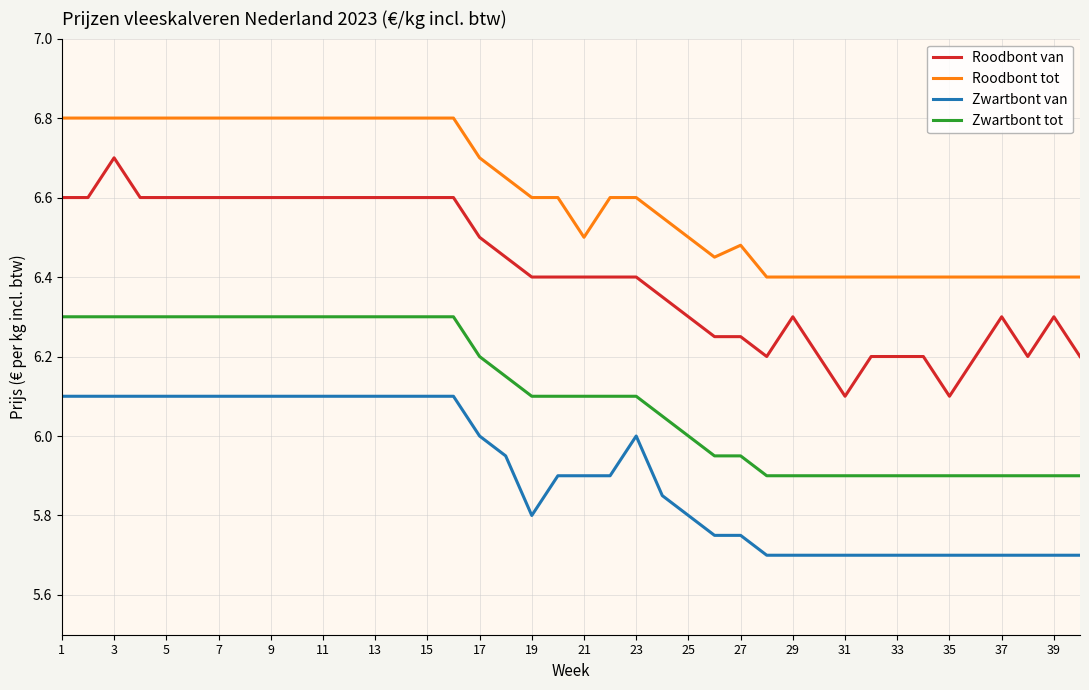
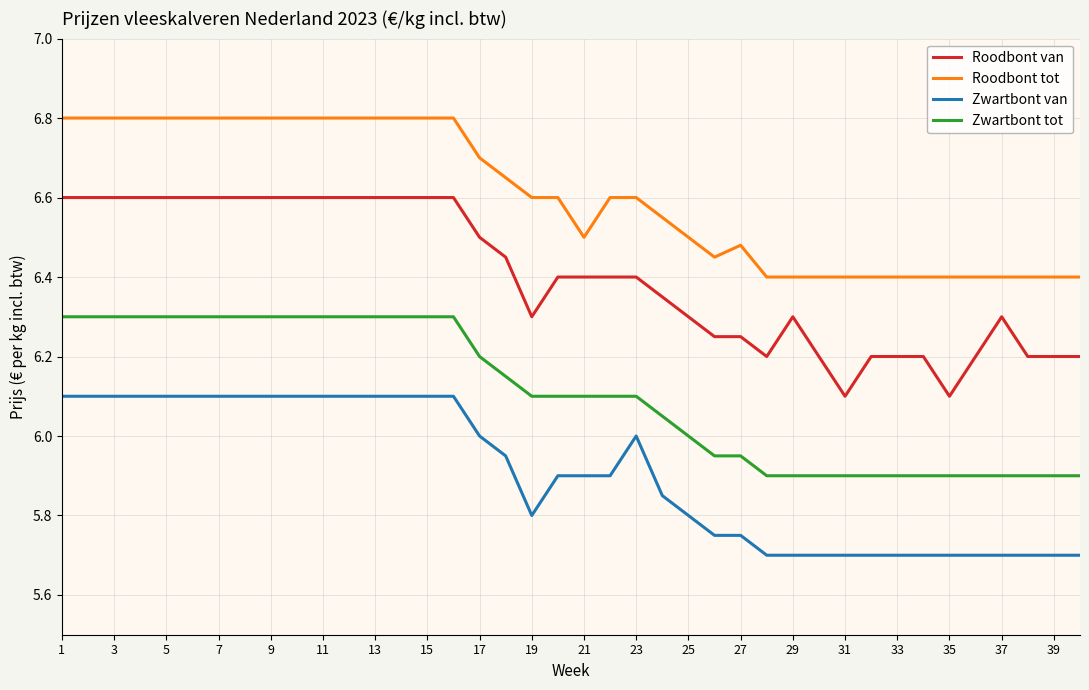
  {
    "Roodbont van": {
      "1": 6.6,
-     "3": 6.7,
+     "3": 6.6,
      "5": 6.6,
      "7": 6.6,
      "9": 6.6,
      "11": 6.6,
      "13": 6.6,
      "15": 6.6,
      "17": 6.5,
-     "19": 6.4,
+     "19": 6.3,
      "21": 6.4,
      "23": 6.4,
      "25": 6.3,
      "27": 6.25,
      "29": 6.3,
      "31": 6.1,
      "33": 6.2,
      "35": 6.1,
      "37": 6.3,
-     "39": 6.3
+     "39": 6.2
    },
    "Roodbont tot": {
      "1": 6.8,
      "3": 6.8,
      "5": 6.8,
      "7": 6.8,
      "9": 6.8,
      "11": 6.8,
      "13": 6.8,
      "15": 6.8,
      "17": 6.7,
      "19": 6.6,
      "21": 6.5,
      "23": 6.6,
      "25": 6.5,
      "27": 6.48,
      "29": 6.4,
      "31": 6.4,
      "33": 6.4,
      "35": 6.4,
      "37": 6.4,
      "39": 6.4
    },
    "Zwartbont van": {
      "1": 6.1,
      "3": 6.1,
      "5": 6.1,
      "7": 6.1,
      "9": 6.1,
      "11": 6.1,
      "13": 6.1,
      "15": 6.1,
      "17": 6.0,
      "19": 5.8,
      "21": 5.9,
      "23": 6.0,
      "25": 5.8,
      "27": 5.75,
      "29": 5.7,
      "31": 5.7,
      "33": 5.7,
      "35": 5.7,
      "37": 5.7,
      "39": 5.7
    },
    "Zwartbont tot": {
      "1": 6.3,
      "3": 6.3,
      "5": 6.3,
      "7": 6.3,
      "9": 6.3,
      "11": 6.3,
      "13": 6.3,
      "15": 6.3,
      "17": 6.2,
      "19": 6.1,
      "21": 6.1,
      "23": 6.1,
      "25": 6.0,
      "27": 5.95,
      "29": 5.9,
      "31": 5.9,
      "33": 5.9,
      "35": 5.9,
      "37": 5.9,
      "39": 5.9
    }
  }
